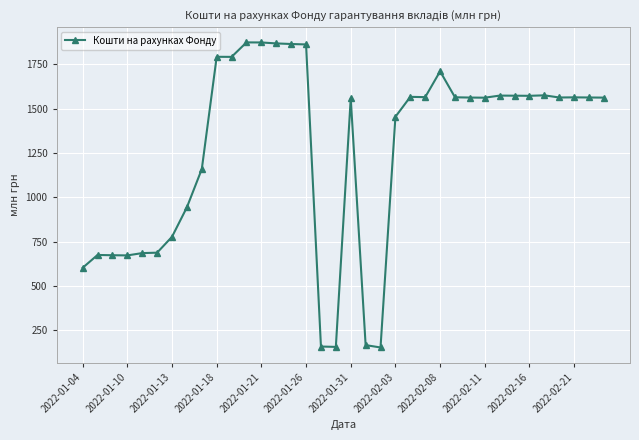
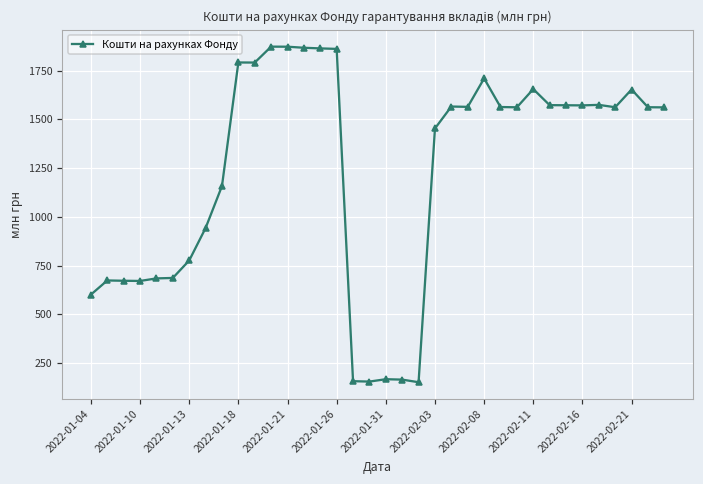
  {
    "2022-01-04": 600,
    "2022-01-10": 670,
    "2022-01-13": 780,
    "2022-01-18": 1790,
    "2022-01-21": 1870,
    "2022-01-26": 1860,
-   "2022-01-31": 1560,
+   "2022-01-31": 170,
    "2022-02-03": 1450,
    "2022-02-08": 1710,
-   "2022-02-11": 1560,
+   "2022-02-11": 1660,
    "2022-02-16": 1570,
-   "2022-02-21": 1560
+   "2022-02-21": 1650
  }
